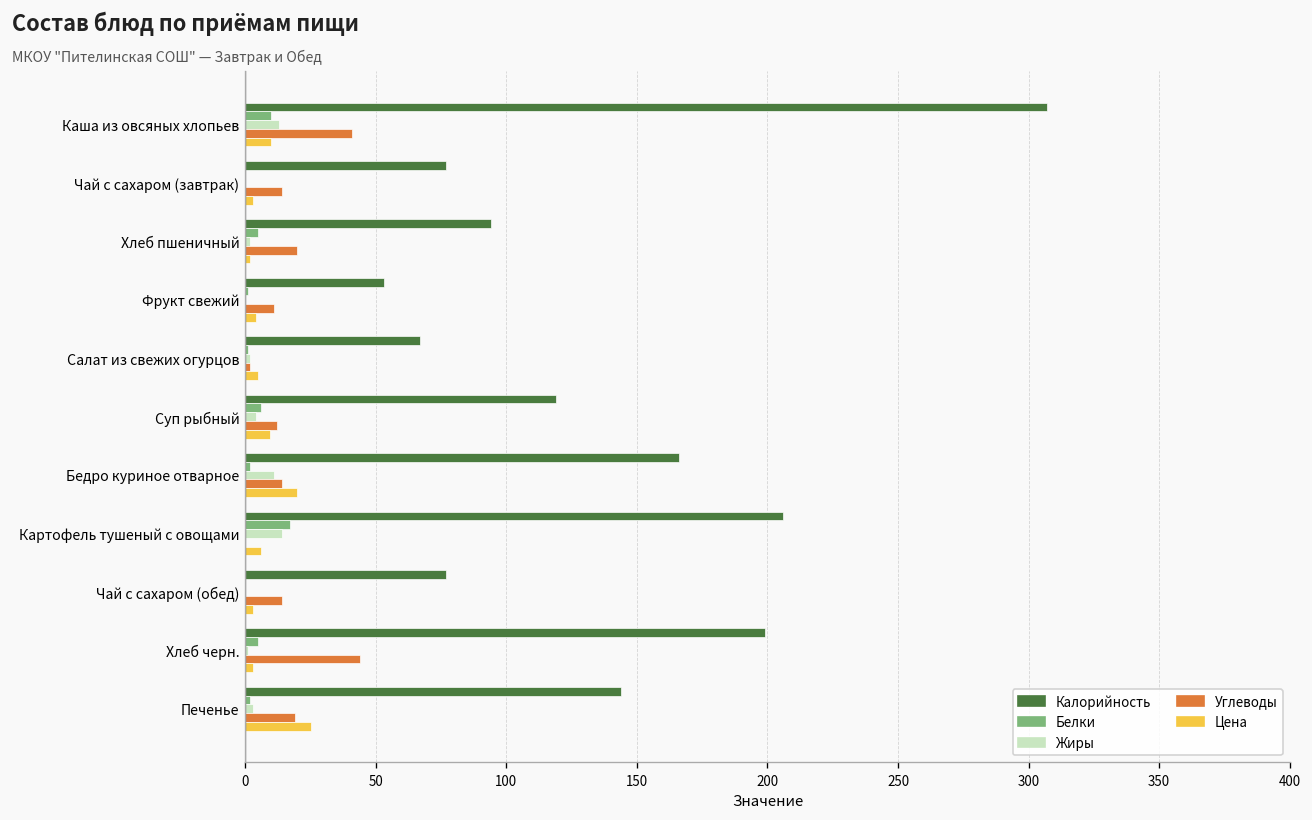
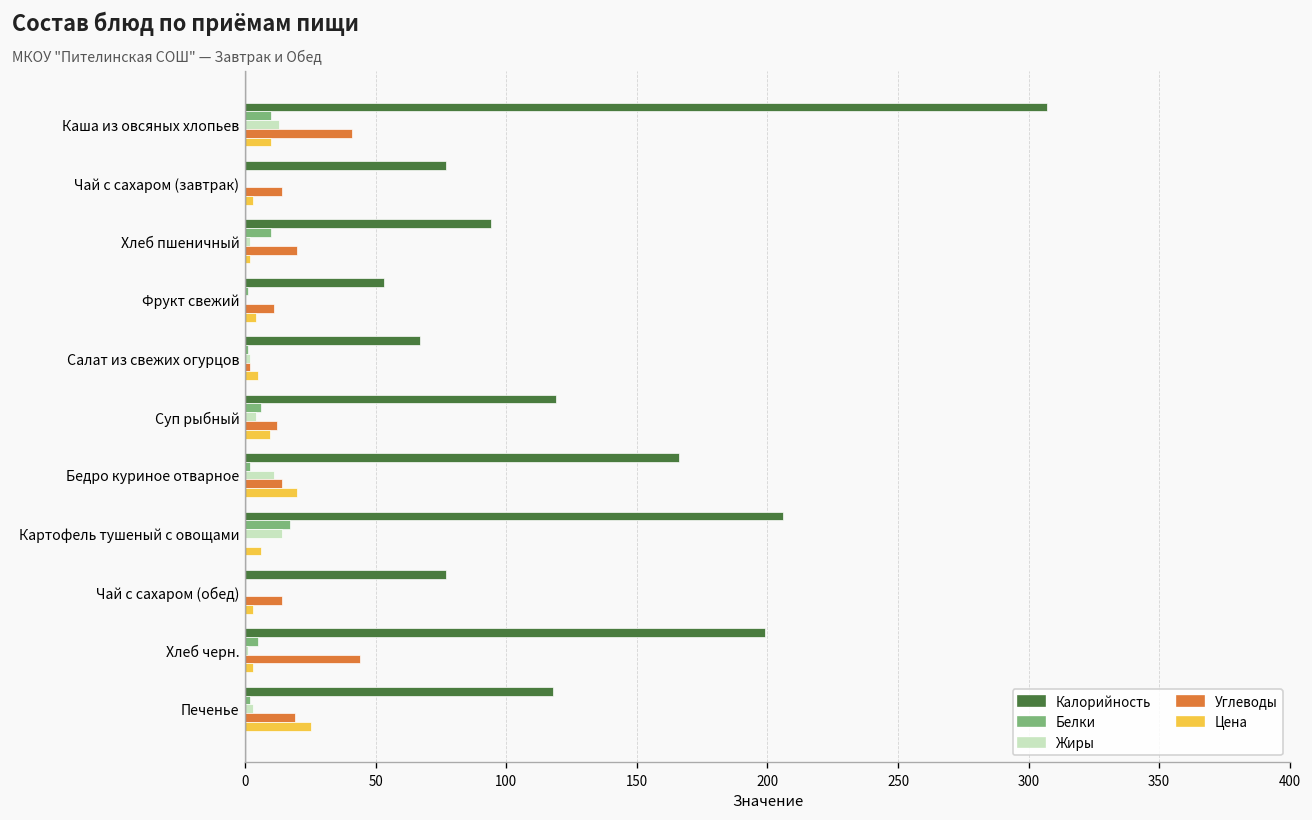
  {
    "Калорийность": {
      "Каша из овсяных хлопьев": 307,
      "Чай с сахаром (завтрак)": 77,
      "Хлеб пшеничный": 94,
      "Фрукт свежий": 53,
      "Салат из свежих огурцов": 67,
      "Суп рыбный": 119,
      "Бедро куриное отварное": 166,
      "Картофель тушеный с овощами": 206,
      "Чай с сахаром (обед)": 77,
      "Хлеб черн.": 199,
-     "Печенье": 144
+     "Печенье": 118
    },
    "Белки": {
      "Каша из овсяных хлопьев": 10,
      "Чай с сахаром (завтрак)": 0,
-     "Хлеб пшеничный": 5,
+     "Хлеб пшеничный": 10,
      "Суп рыбный": 6,
      "Бедро куриное отварное": 2,
      "Картофель тушеный с овощами": 17,
      "Чай с сахаром (обед)": 0,
      "Хлеб черн.": 5,
      "Печенье": 2
    },
    "Жиры": {
      "Каша из овсяных хлопьев": 13,
      "Чай с сахаром (завтрак)": 0,
      "Хлеб пшеничный": 2,
      "Фрукт свежий": 0,
      "Салат из свежих огурцов": 2,
      "Суп рыбный": 4,
      "Бедро куриное отварное": 11,
      "Картофель тушеный с овощами": 14,
      "Чай с сахаром (обед)": 0,
      "Печенье": 3
    },
    "Углеводы": {
      "Каша из овсяных хлопьев": 41,
      "Чай с сахаром (завтрак)": 14,
      "Хлеб пшеничный": 20,
      "Фрукт свежий": 11,
      "Салат из свежих огурцов": 2,
      "Суп рыбный": 12,
      "Бедро куриное отварное": 14,
      "Картофель тушеный с овощами": 0,
      "Чай с сахаром (обед)": 14,
      "Хлеб черн.": 44,
      "Печенье": 19
    },
    "Цена": {
      "Каша из овсяных хлопьев": 10,
      "Чай с сахаром (завтрак)": 3,
      "Хлеб пшеничный": 2,
      "Фрукт свежий": 4,
      "Салат из свежих огурцов": 5,
      "Суп рыбный": 9,
      "Бедро куриное отварное": 20,
      "Картофель тушеный с овощами": 6,
      "Чай с сахаром (обед)": 3,
      "Хлеб черн.": 3,
      "Печенье": 25
    }
  }
